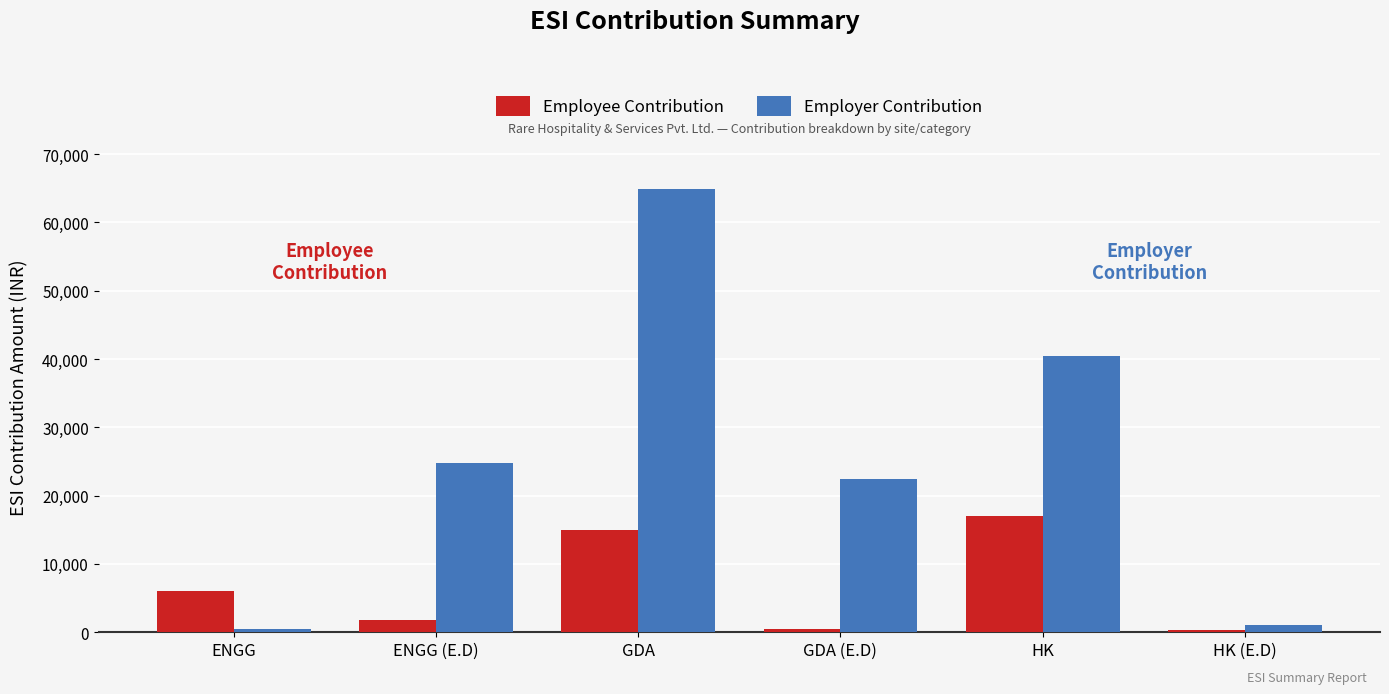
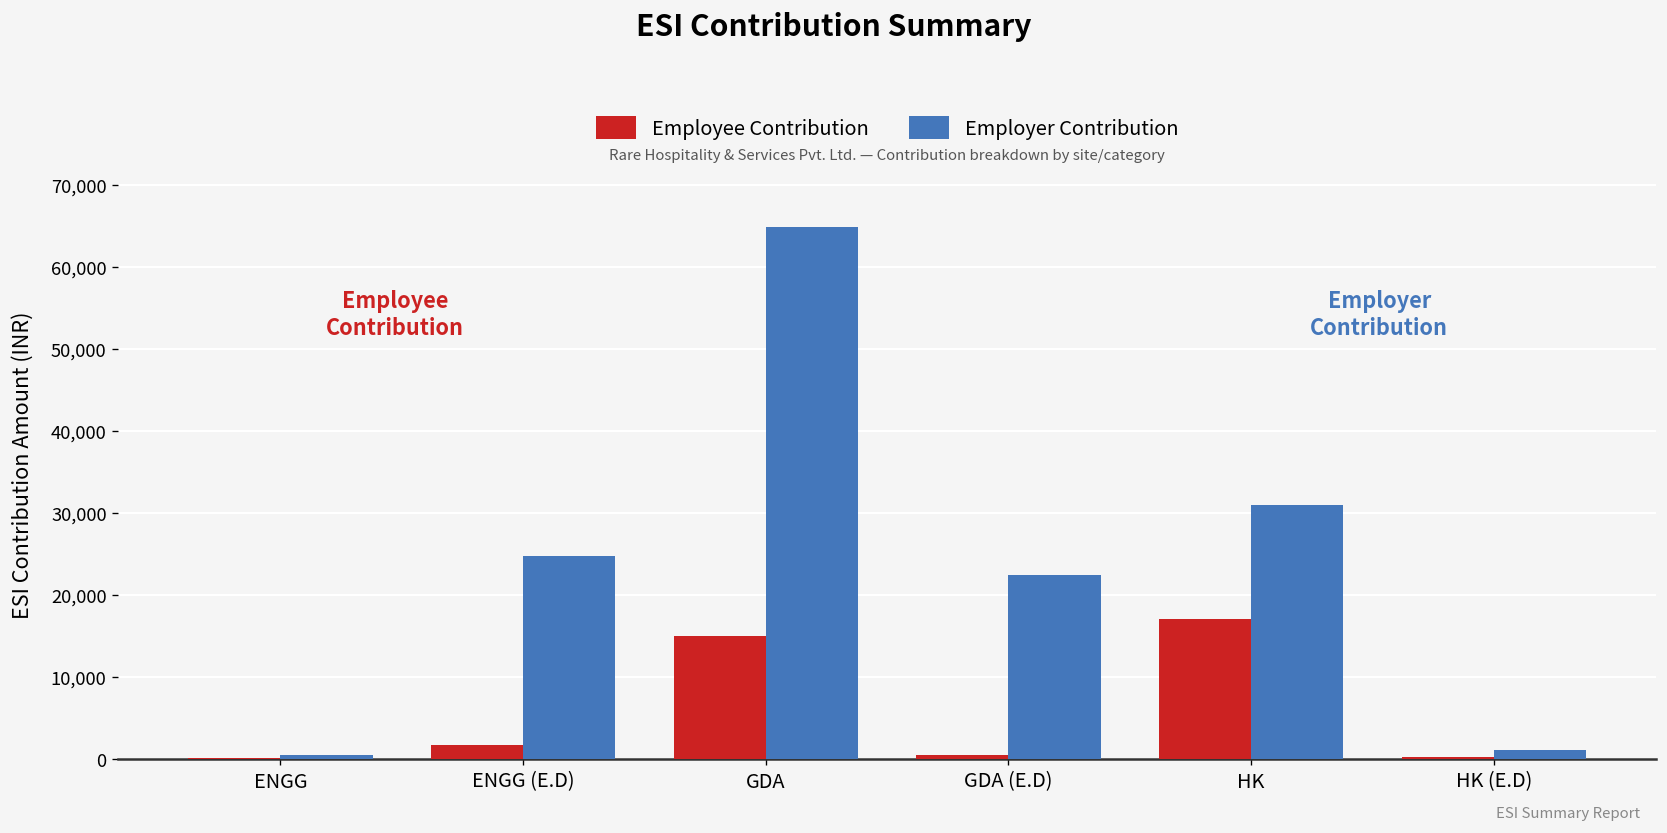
  {
    "Employee Contribution": {
-     "ENGG": "6,000",
+     "ENGG": "0",
      "ENGG (E.D)": "2,000",
      "GDA": "15,000",
      "GDA (E.D)": "0",
      "HK": "17,000"
    },
    "Employer Contribution": {
      "ENGG": "1,000",
      "ENGG (E.D)": "25,000",
      "GDA": "65,000",
      "GDA (E.D)": "22,000",
-     "HK": "40,000",
+     "HK": "31,000",
      "HK (E.D)": "1,000"
    }
  }
